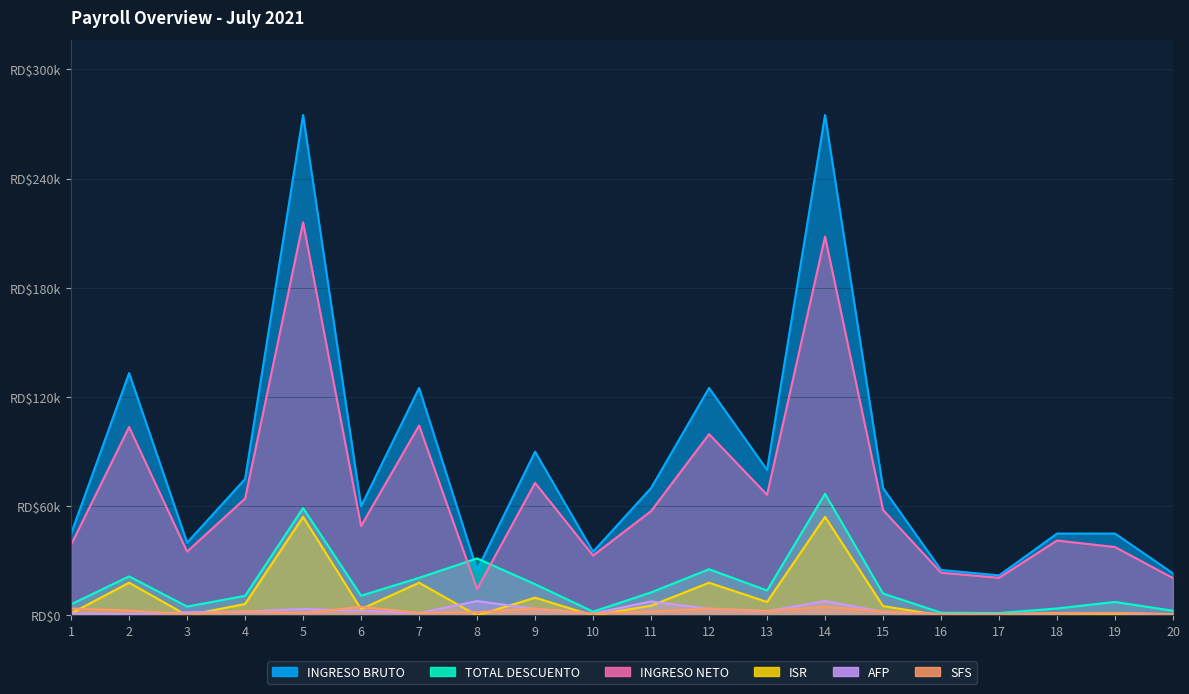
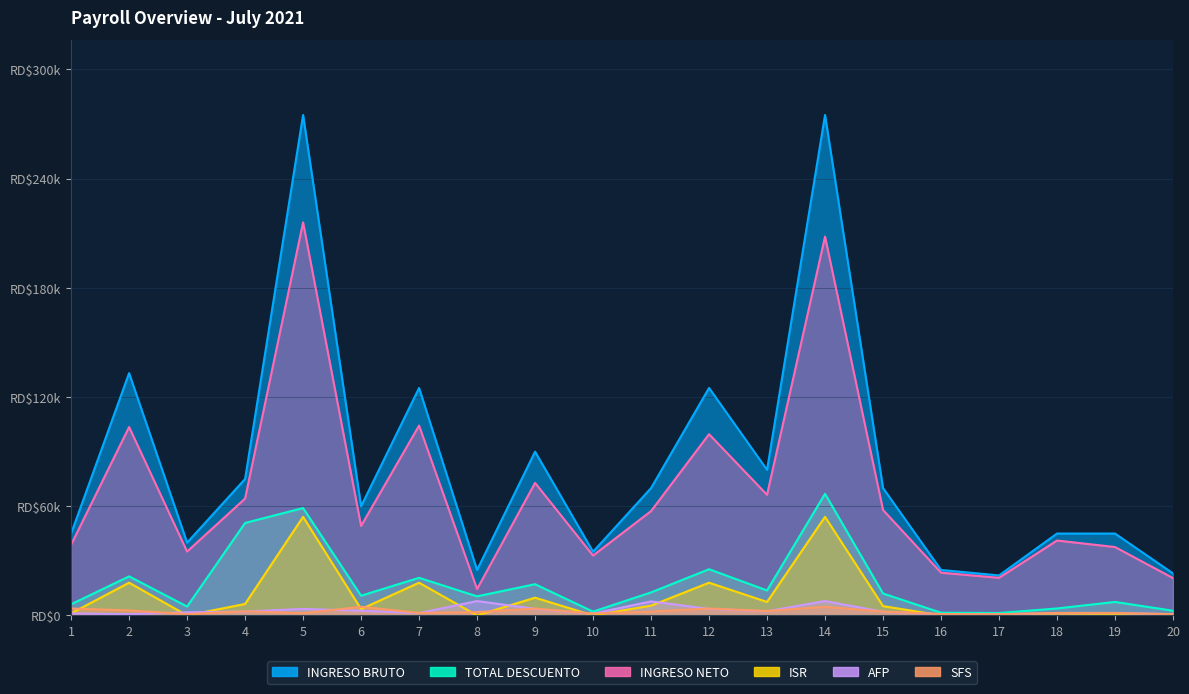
  {
    "INGRESO BRUTO": {
      "1": "RD$45000",
      "2": "RD$133000",
      "3": "RD$40000",
      "4": "RD$75000",
      "5": "RD$275000",
      "6": "RD$60000",
      "7": "RD$125000",
      "8": "RD$25000",
      "9": "RD$90000",
      "10": "RD$35000",
      "11": "RD$70000",
      "12": "RD$125000",
      "13": "RD$80000",
      "14": "RD$275000",
      "15": "RD$70000",
      "16": "RD$25000",
      "18": "RD$45000",
      "19": "RD$45000",
      "20": "RD$23000"
    },
    "TOTAL DESCUENTO": {
      "1": "RD$6000",
      "2": "RD$21000",
      "3": "RD$5000",
-     "4": "RD$11000",
+     "4": "RD$51000",
      "5": "RD$59000",
      "6": "RD$11000",
      "7": "RD$21000",
-     "8": "RD$31000",
+     "8": "RD$10000",
      "9": "RD$17000",
      "11": "RD$13000",
      "12": "RD$25000",
      "13": "RD$14000",
      "14": "RD$67000",
      "15": "RD$12000",
      "18": "RD$4000",
      "19": "RD$7000",
      "20": "RD$3000"
    },
    "ISR": {
      "2": "RD$18000",
      "4": "RD$6000",
      "5": "RD$54000",
      "7": "RD$18000",
      "8": "RD$0",
      "9": "RD$10000",
      "11": "RD$5000",
      "12": "RD$18000",
      "13": "RD$7000",
      "14": "RD$54000",
      "15": "RD$5000"
    },
    "AFP": {
      "2": "RD$1000",
      "5": "RD$4000",
      "8": "RD$8000",
      "11": "RD$8000",
      "14": "RD$8000"
    }
  }
